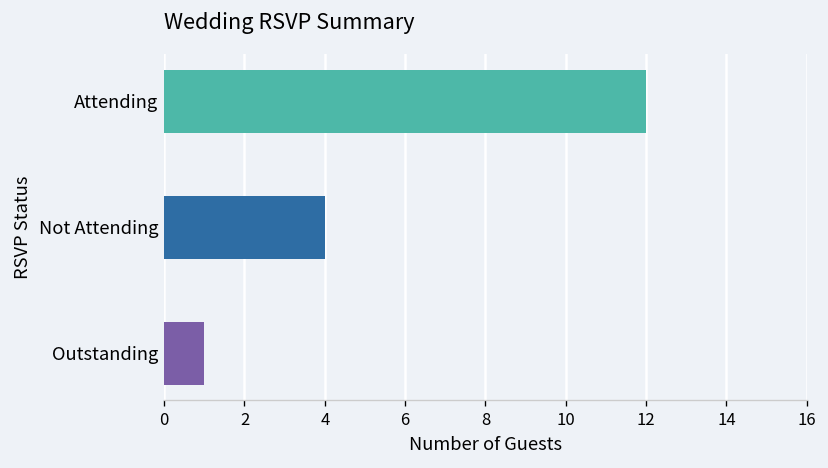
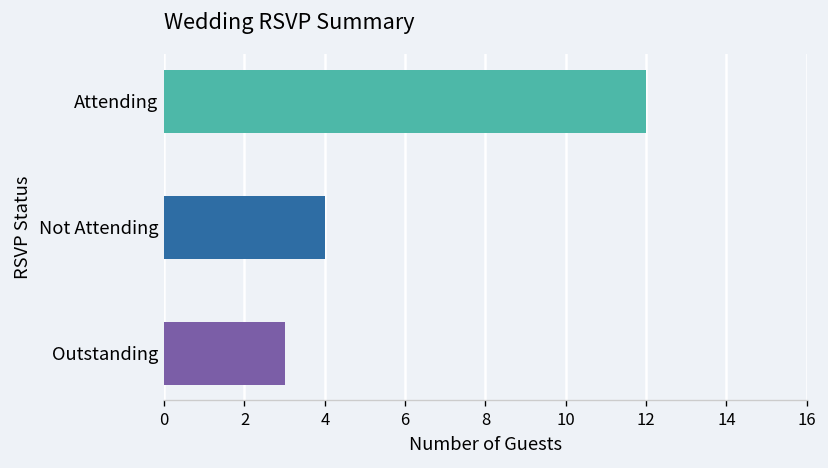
  {
    "Attending": 12,
    "Not Attending": 4,
-   "Outstanding": 1
+   "Outstanding": 3
  }
